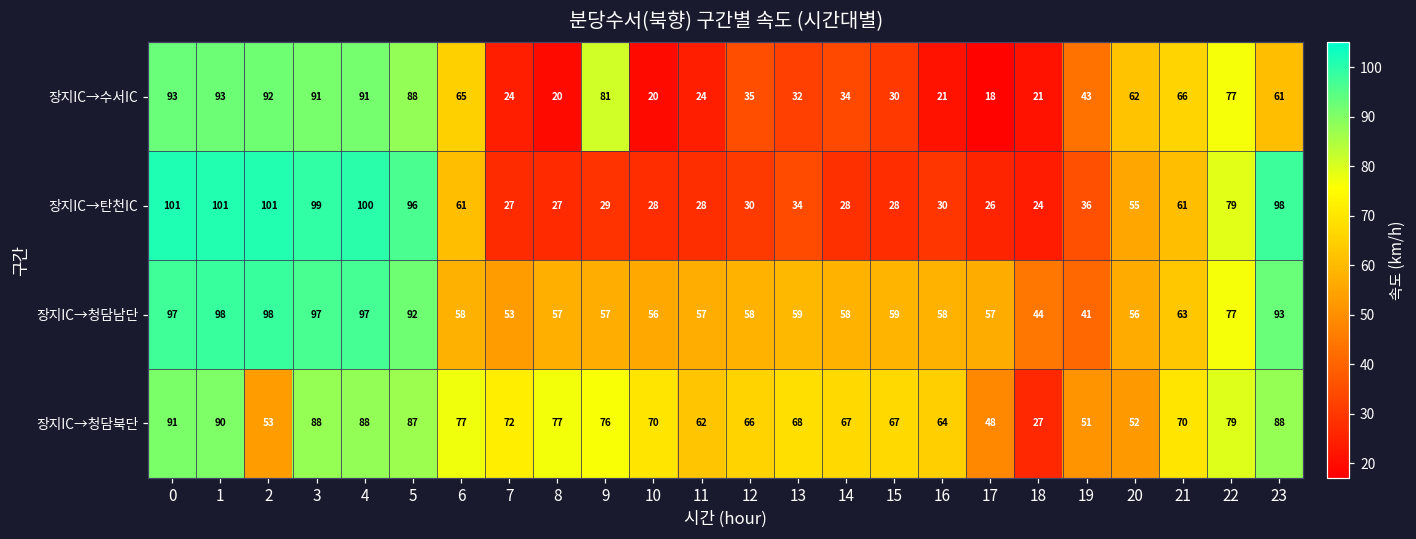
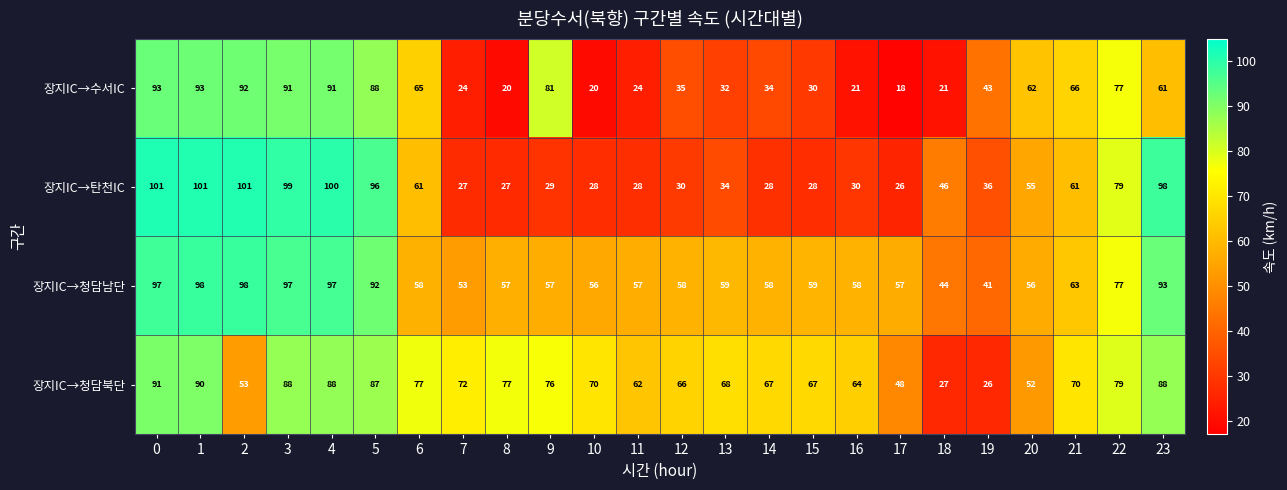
  {
    "장지IC→수서IC": {
      "0": 93,
      "1": 93,
      "2": 92,
      "3": 91,
      "4": 91,
      "5": 88,
      "6": 65,
      "7": 24,
      "8": 20,
      "9": 81,
      "10": 20,
      "11": 24,
      "12": 35,
      "13": 32,
      "14": 34,
      "15": 30,
      "16": 21,
      "17": 18,
      "18": 21,
      "19": 43,
      "20": 62,
      "21": 66,
      "22": 77,
      "23": 61
    },
    "장지IC→탄천IC": {
      "0": 101,
      "1": 101,
      "2": 101,
      "3": 99,
      "4": 100,
      "5": 96,
      "6": 61,
      "7": 27,
      "8": 27,
      "9": 29,
      "10": 28,
      "11": 28,
      "12": 30,
      "13": 34,
      "14": 28,
      "15": 28,
      "16": 30,
      "17": 26,
-     "18": 24,
+     "18": 46,
      "19": 36,
      "20": 55,
      "21": 61,
      "22": 79,
      "23": 98
    },
    "장지IC→청담남단": {
      "0": 97,
      "1": 98,
      "2": 98,
      "3": 97,
      "4": 97,
      "5": 92,
      "6": 58,
      "7": 53,
      "8": 57,
      "9": 57,
      "10": 56,
      "11": 57,
      "12": 58,
      "13": 59,
      "14": 58,
      "15": 59,
      "16": 58,
      "17": 57,
      "18": 44,
      "19": 41,
      "20": 56,
      "21": 63,
      "22": 77,
      "23": 93
    },
    "장지IC→청담북단": {
      "0": 91,
      "1": 90,
      "2": 53,
      "3": 88,
      "4": 88,
      "5": 87,
      "6": 77,
      "7": 72,
      "8": 77,
      "9": 76,
      "10": 70,
      "11": 62,
      "12": 66,
      "13": 68,
      "14": 67,
      "15": 67,
      "16": 64,
      "17": 48,
      "18": 27,
-     "19": 51,
+     "19": 26,
      "20": 52,
      "21": 70,
      "22": 79,
      "23": 88
    }
  }
